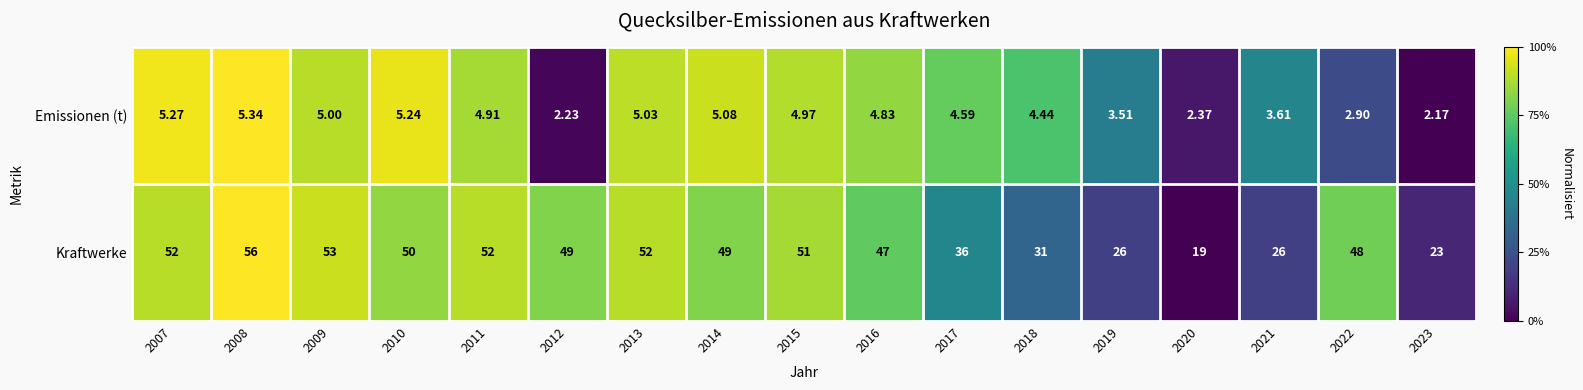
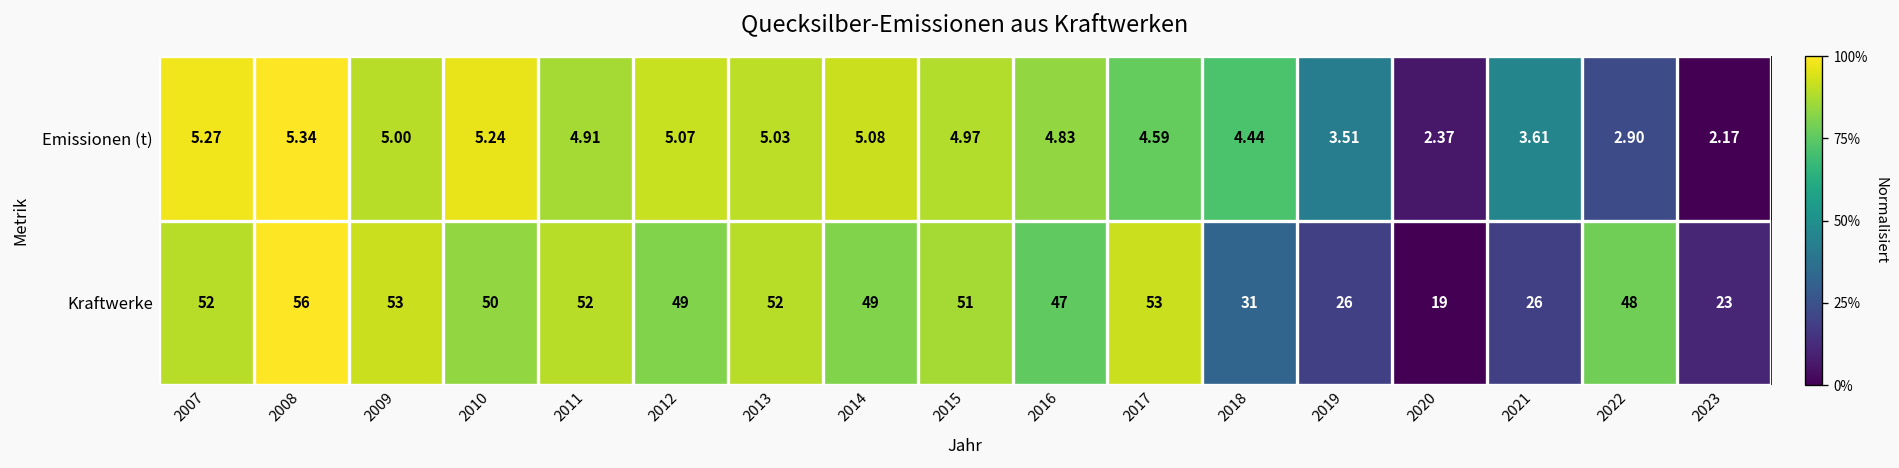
  {
    "Emissionen (t)": {
      "2007": 5.27,
      "2008": 5.34,
      "2009": 5.00,
      "2010": 5.24,
      "2011": 4.91,
-     "2012": 2.23,
+     "2012": 5.07,
      "2013": 5.03,
      "2014": 5.08,
      "2015": 4.97,
      "2016": 4.83,
      "2017": 4.59,
      "2018": 4.44,
      "2019": 3.51,
      "2020": 2.37,
      "2021": 3.61,
      "2022": 2.90,
      "2023": 2.17
    },
    "Kraftwerke": {
      "2007": 52,
      "2008": 56,
      "2009": 53,
      "2010": 50,
      "2011": 52,
      "2012": 49,
      "2013": 52,
      "2014": 49,
      "2015": 51,
      "2016": 47,
-     "2017": 36,
+     "2017": 53,
      "2018": 31,
      "2019": 26,
      "2020": 19,
      "2021": 26,
      "2022": 48,
      "2023": 23
    }
  }
